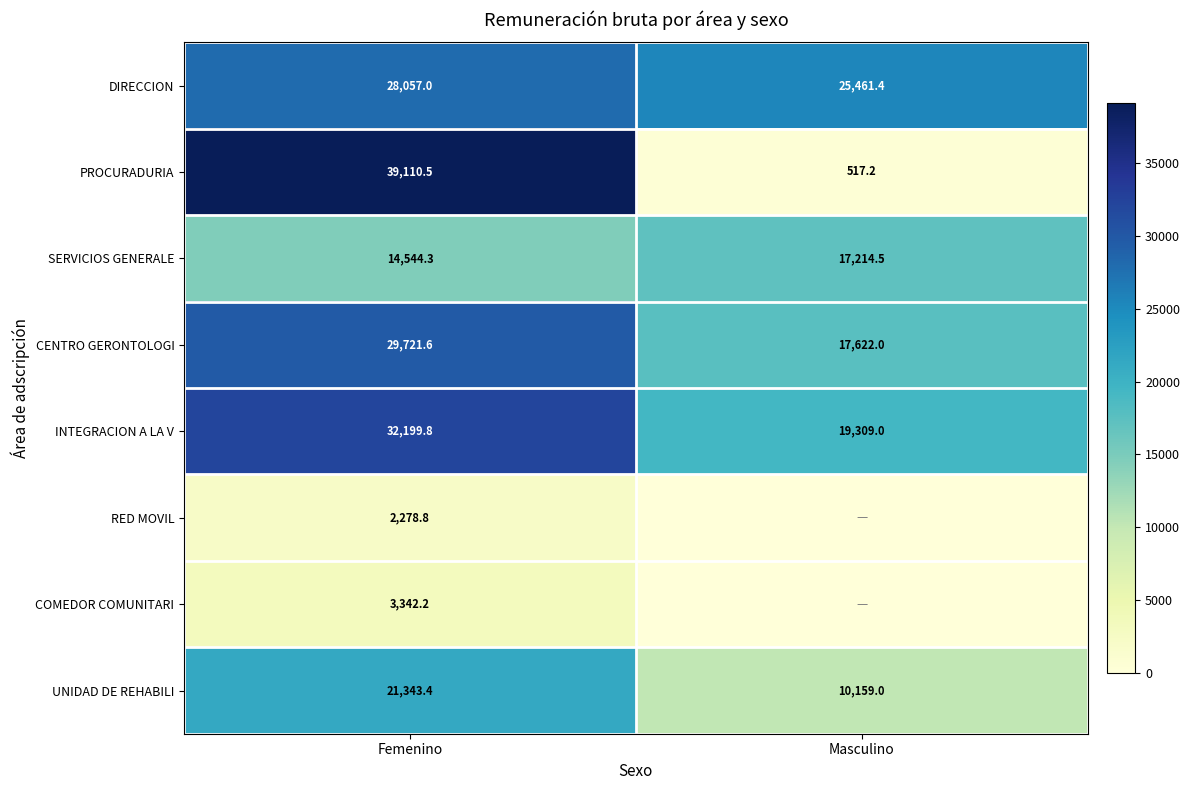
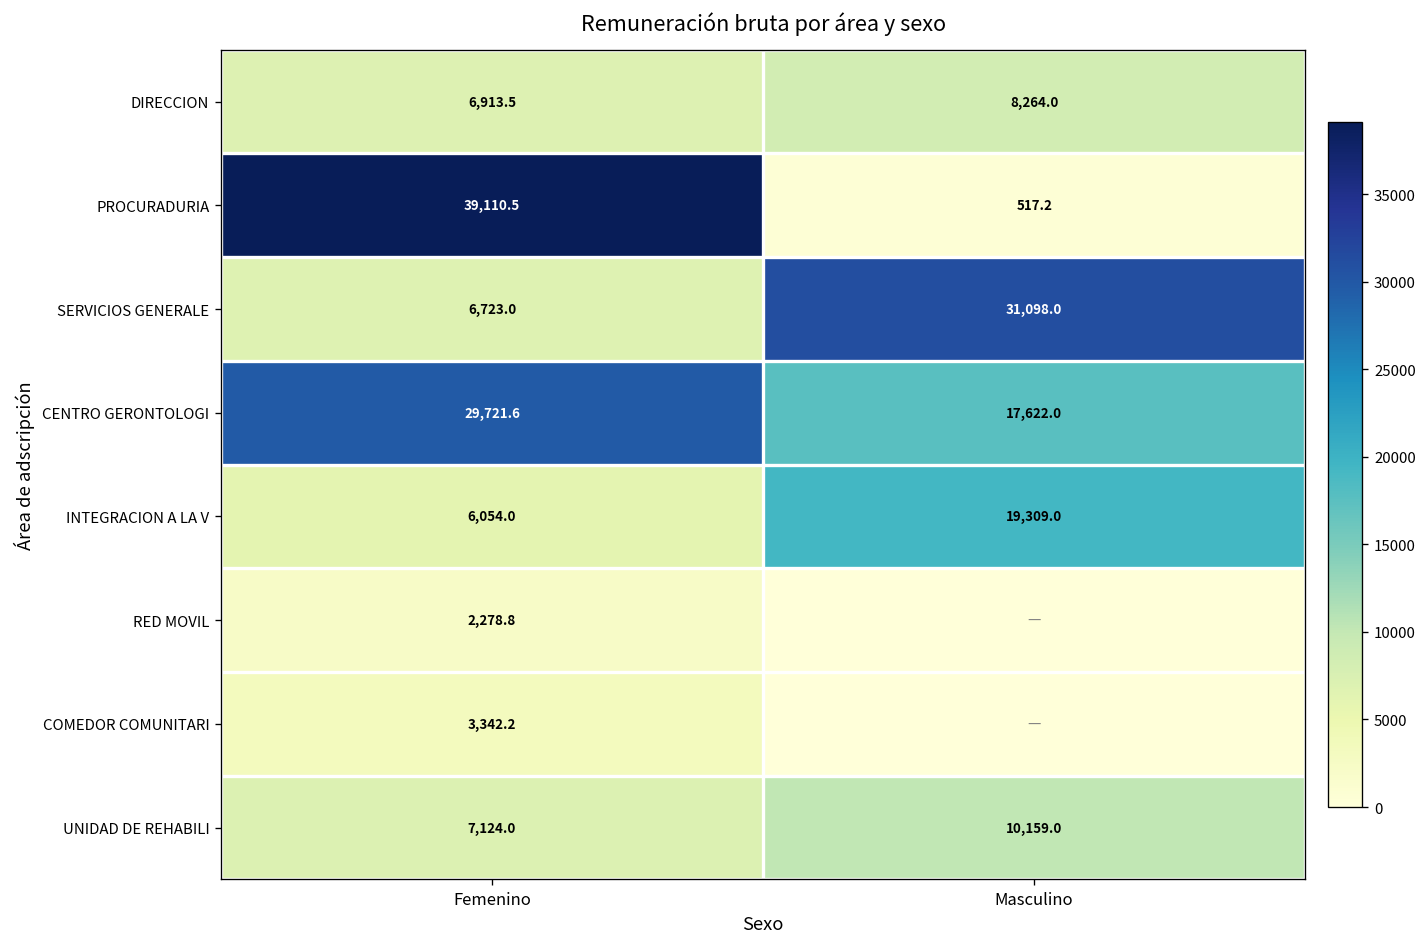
  {
    "DIRECCION": {
-     "Femenino": "28,057.0",
-     "Masculino": "25,461.4"
+     "Femenino": "6,913.5",
+     "Masculino": "8,264.0"
    },
    "PROCURADURIA": {
      "Femenino": "39,110.5",
      "Masculino": "517.2"
    },
    "SERVICIOS GENERALE": {
-     "Femenino": "14,544.3",
-     "Masculino": "17,214.5"
+     "Femenino": "6,723.0",
+     "Masculino": "31,098.0"
    },
    "CENTRO GERONTOLOGI": {
      "Femenino": "29,721.6",
      "Masculino": "17,622.0"
    },
    "INTEGRACION A LA V": {
-     "Femenino": "32,199.8",
+     "Femenino": "6,054.0",
      "Masculino": "19,309.0"
    },
    "RED MOVIL": {
      "Femenino": "2,278.8"
    },
    "COMEDOR COMUNITARI": {
      "Femenino": "3,342.2"
    },
    "UNIDAD DE REHABILI": {
-     "Femenino": "21,343.4",
+     "Femenino": "7,124.0",
      "Masculino": "10,159.0"
    }
  }
